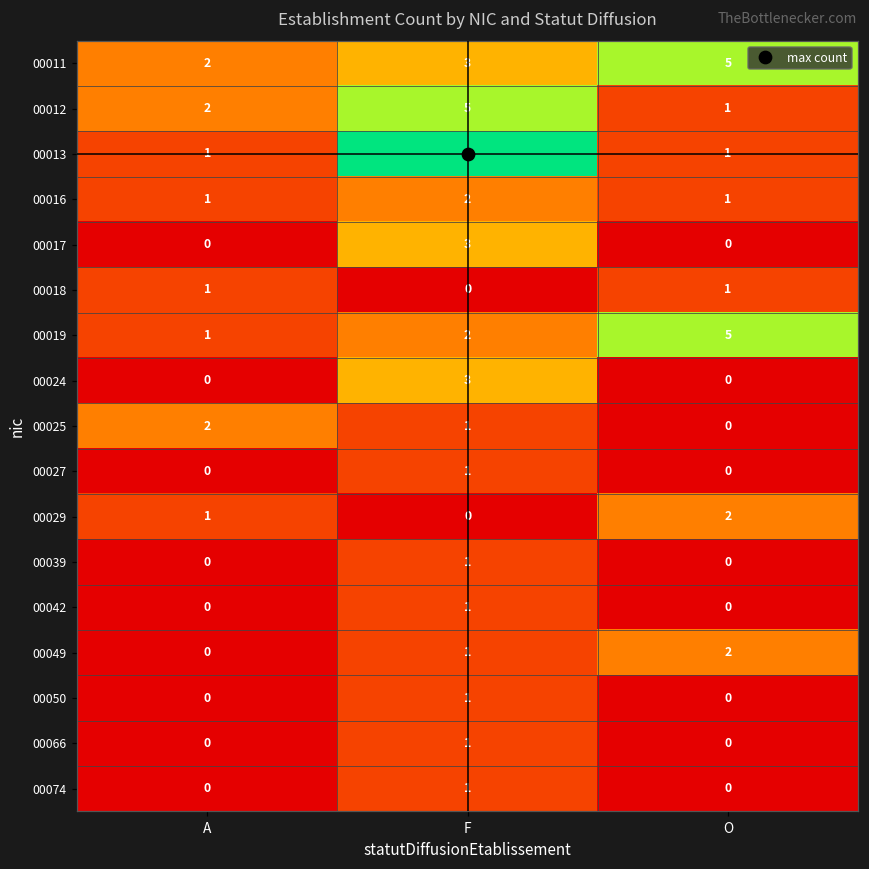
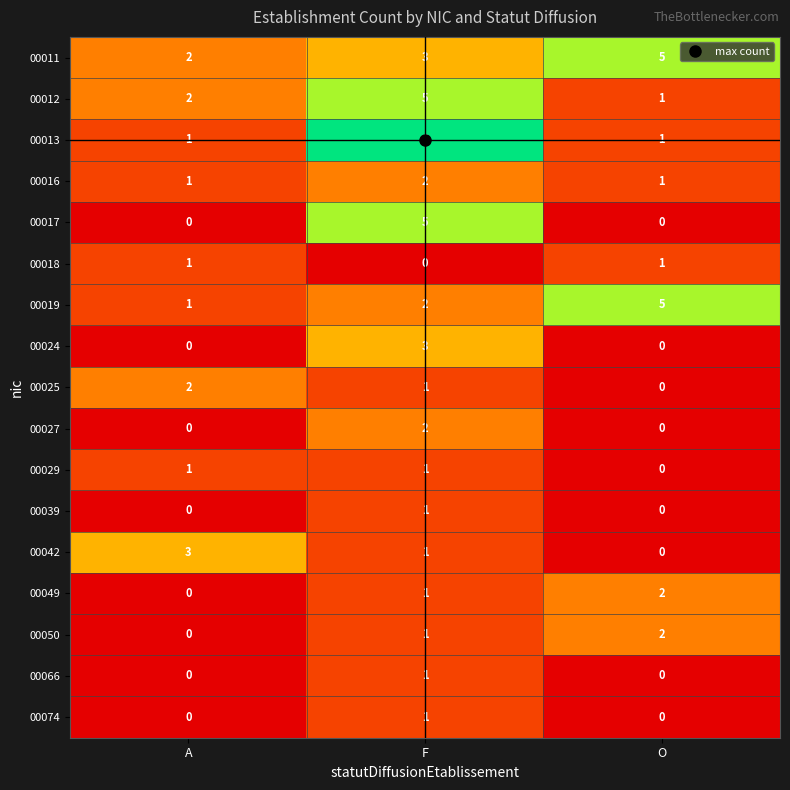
  {
    "00011": {
      "A": 2,
      "F": 3,
      "O": 5
    },
    "00012": {
      "A": 2,
      "F": 5,
      "O": 1
    },
    "00013": {
      "A": 1,
      "O": 1
    },
    "00016": {
      "A": 1,
      "F": 2,
      "O": 1
    },
    "00017": {
      "A": 0,
-     "F": 3,
+     "F": 5,
      "O": 0
    },
    "00018": {
      "A": 1,
      "F": 0,
      "O": 1
    },
    "00019": {
      "A": 1,
      "F": 2,
      "O": 5
    },
    "00024": {
      "A": 0,
      "F": 3,
      "O": 0
    },
    "00025": {
      "A": 2,
      "F": 1,
      "O": 0
    },
    "00027": {
      "A": 0,
-     "F": 1,
+     "F": 2,
      "O": 0
    },
    "00029": {
      "A": 1,
-     "F": 0,
-     "O": 2
+     "F": 1,
+     "O": 0
    },
    "00039": {
      "A": 0,
      "F": 1,
      "O": 0
    },
    "00042": {
-     "A": 0,
+     "A": 3,
      "F": 1,
      "O": 0
    },
    "00049": {
      "A": 0,
      "F": 1,
      "O": 2
    },
    "00050": {
      "A": 0,
      "F": 1,
-     "O": 0
+     "O": 2
    },
    "00066": {
      "A": 0,
      "F": 1,
      "O": 0
    },
    "00074": {
      "A": 0,
      "F": 1,
      "O": 0
    }
  }
